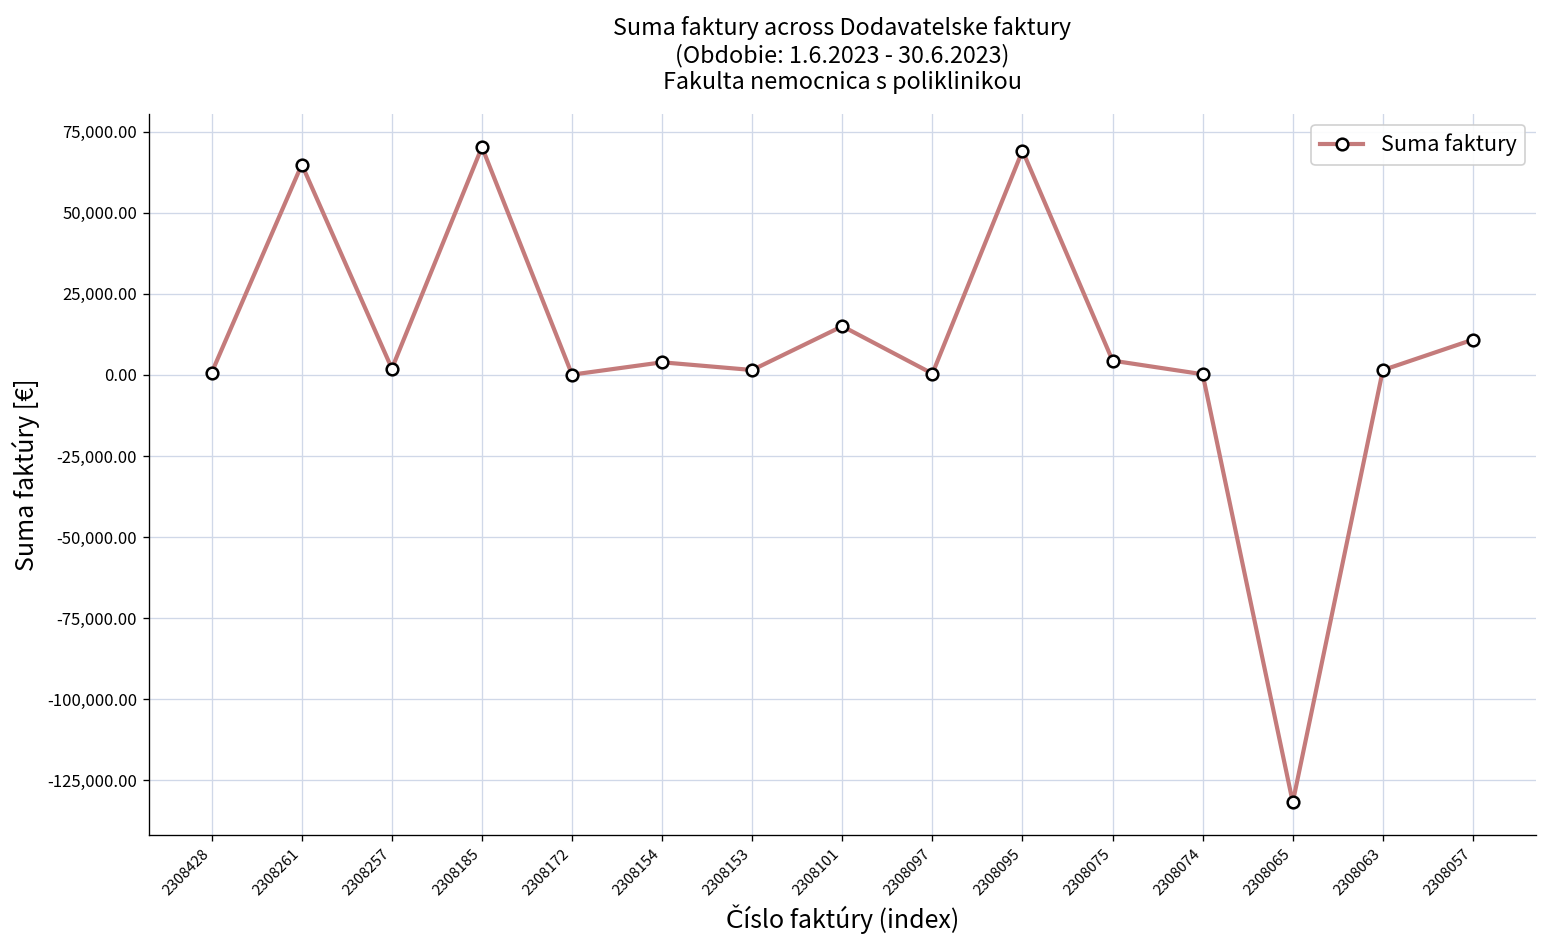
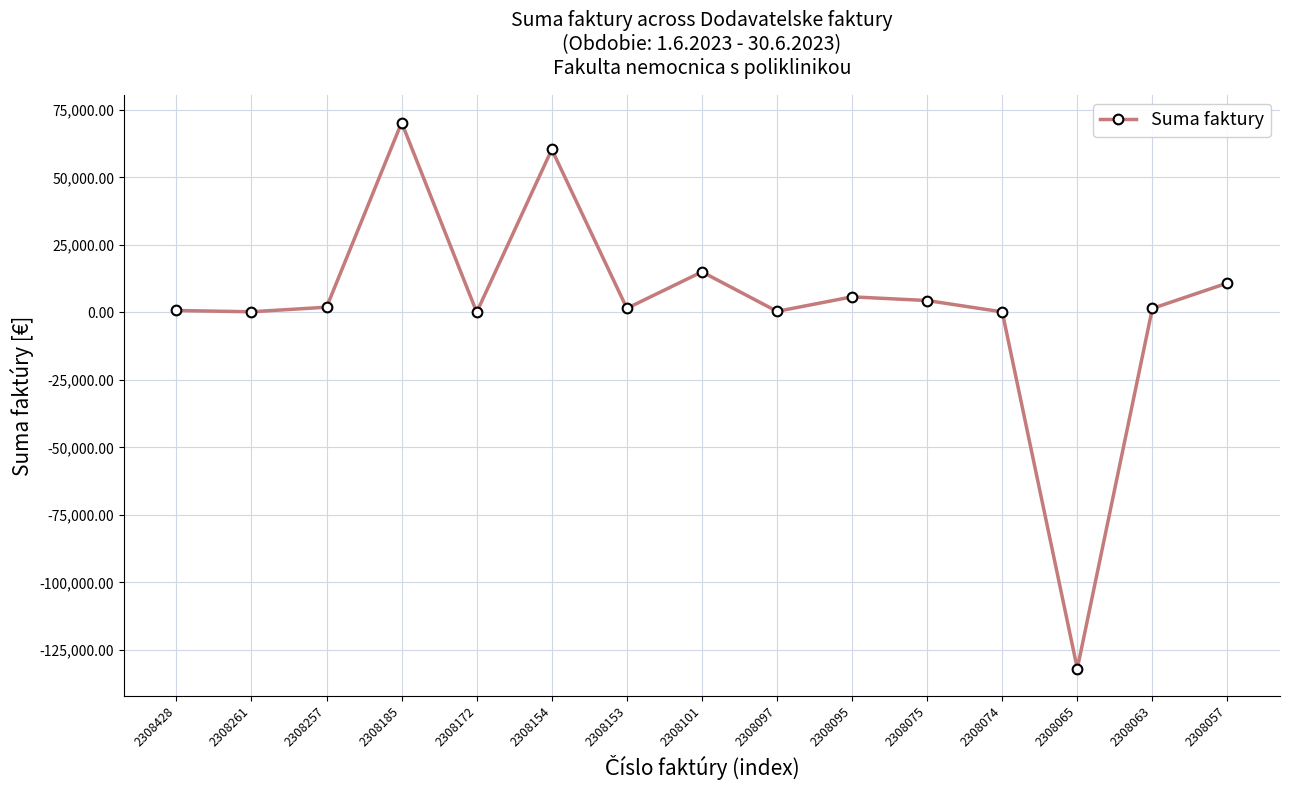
  {
    "2308428": "1,000",
-   "2308261": "65,000",
+   "2308261": "0",
    "2308257": "2,000",
    "2308185": "70,000",
    "2308172": "0",
-   "2308154": "4,000",
+   "2308154": "60,000",
    "2308153": "2,000",
    "2308101": "15,000",
    "2308097": "0",
-   "2308095": "69,000",
+   "2308095": "6,000",
    "2308075": "4,000",
    "2308074": "0",
    "2308065": "-132,000",
    "2308063": "1,000",
    "2308057": "11,000"
  }
